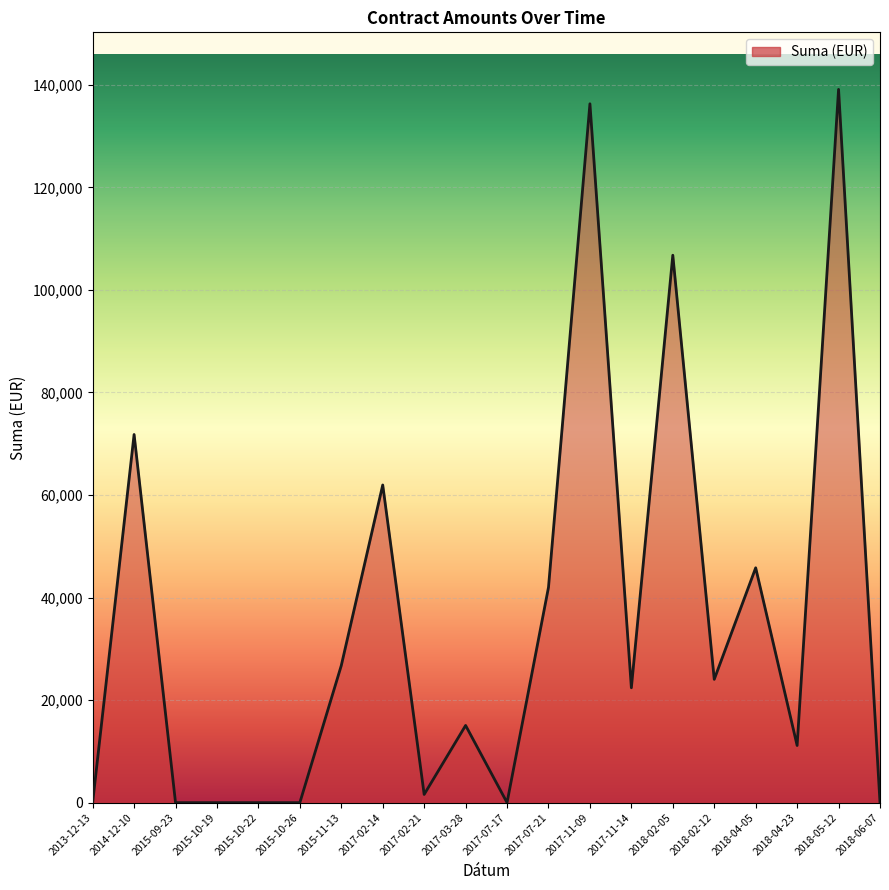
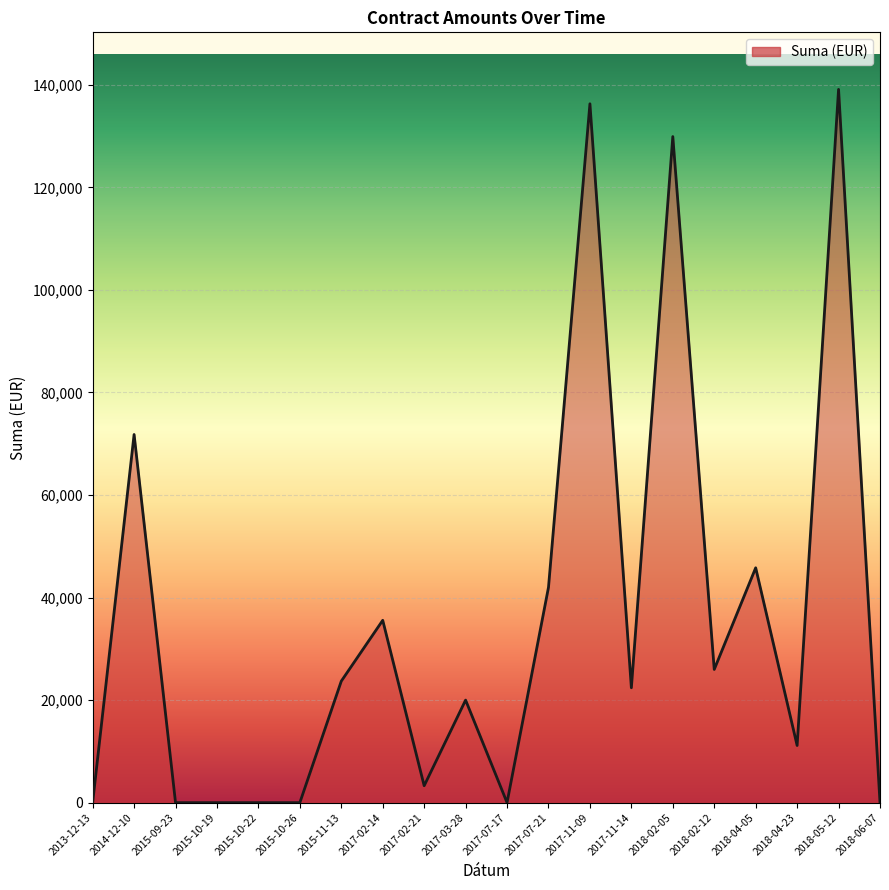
  {
    "2013-12-13": "0",
    "2014-12-10": "72,000",
    "2015-09-23": "0",
    "2015-10-19": "0",
    "2015-10-22": "0",
    "2015-10-26": "0",
-   "2015-11-13": "27,000",
-   "2017-02-14": "62,000",
-   "2017-02-21": "2,000",
-   "2017-03-28": "15,000",
+   "2015-11-13": "24,000",
+   "2017-02-14": "36,000",
+   "2017-02-21": "3,000",
+   "2017-03-28": "20,000",
    "2017-07-17": "0",
    "2017-07-21": "42,000",
    "2017-11-09": "136,000",
    "2017-11-14": "22,000",
-   "2018-02-05": "107,000",
-   "2018-02-12": "24,000",
+   "2018-02-05": "130,000",
+   "2018-02-12": "26,000",
    "2018-04-05": "46,000",
    "2018-04-23": "11,000",
    "2018-05-12": "139,000",
    "2018-06-07": "0"
  }
